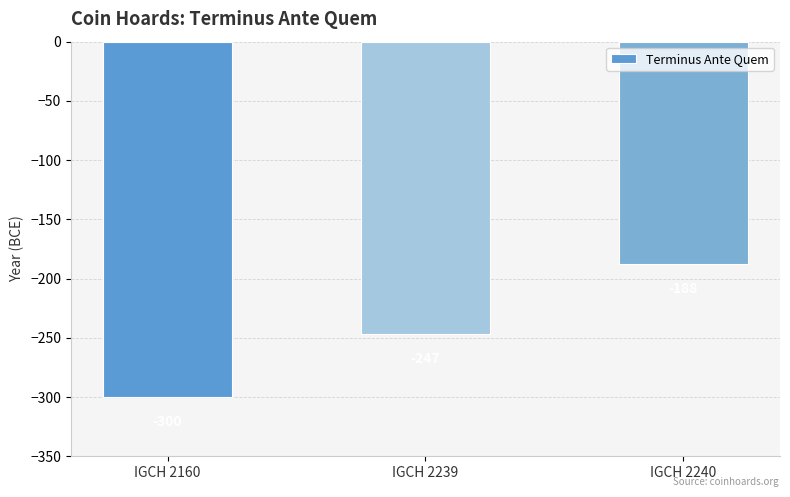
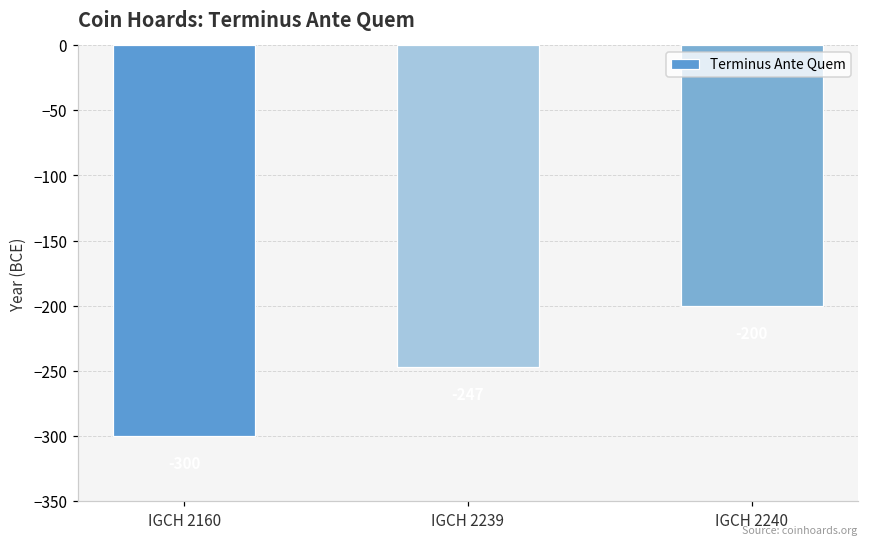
  {
    "IGCH 2160": -300,
    "IGCH 2239": -247,
-   "IGCH 2240": -188
+   "IGCH 2240": -200
  }
